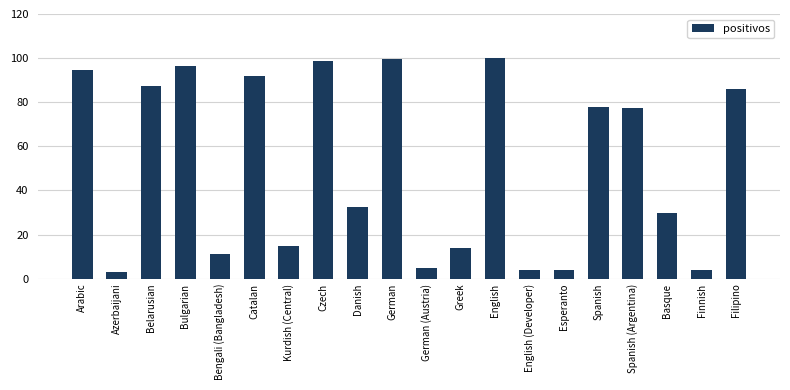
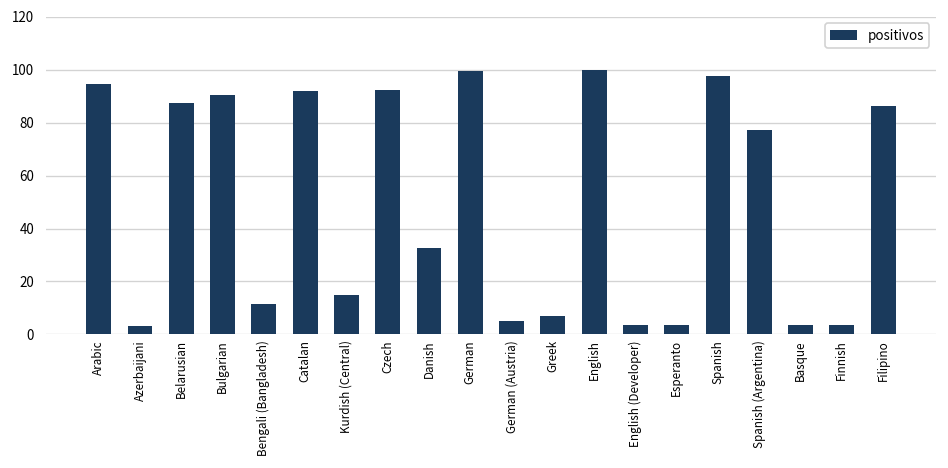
  {
    "Arabic": 95,
    "Azerbaijani": 3,
    "Belarusian": 88,
-   "Bulgarian": 96,
+   "Bulgarian": 91,
    "Bengali (Bangladesh)": 11,
    "Catalan": 92,
    "Kurdish (Central)": 15,
-   "Czech": 99,
+   "Czech": 92,
    "Danish": 33,
    "German": 100,
    "German (Austria)": 5,
-   "Greek": 14,
+   "Greek": 7,
    "English": 100,
    "English (Developer)": 4,
    "Esperanto": 4,
-   "Spanish": 78,
+   "Spanish": 98,
    "Spanish (Argentina)": 77,
-   "Basque": 30,
+   "Basque": 4,
    "Finnish": 4,
    "Filipino": 86
  }
